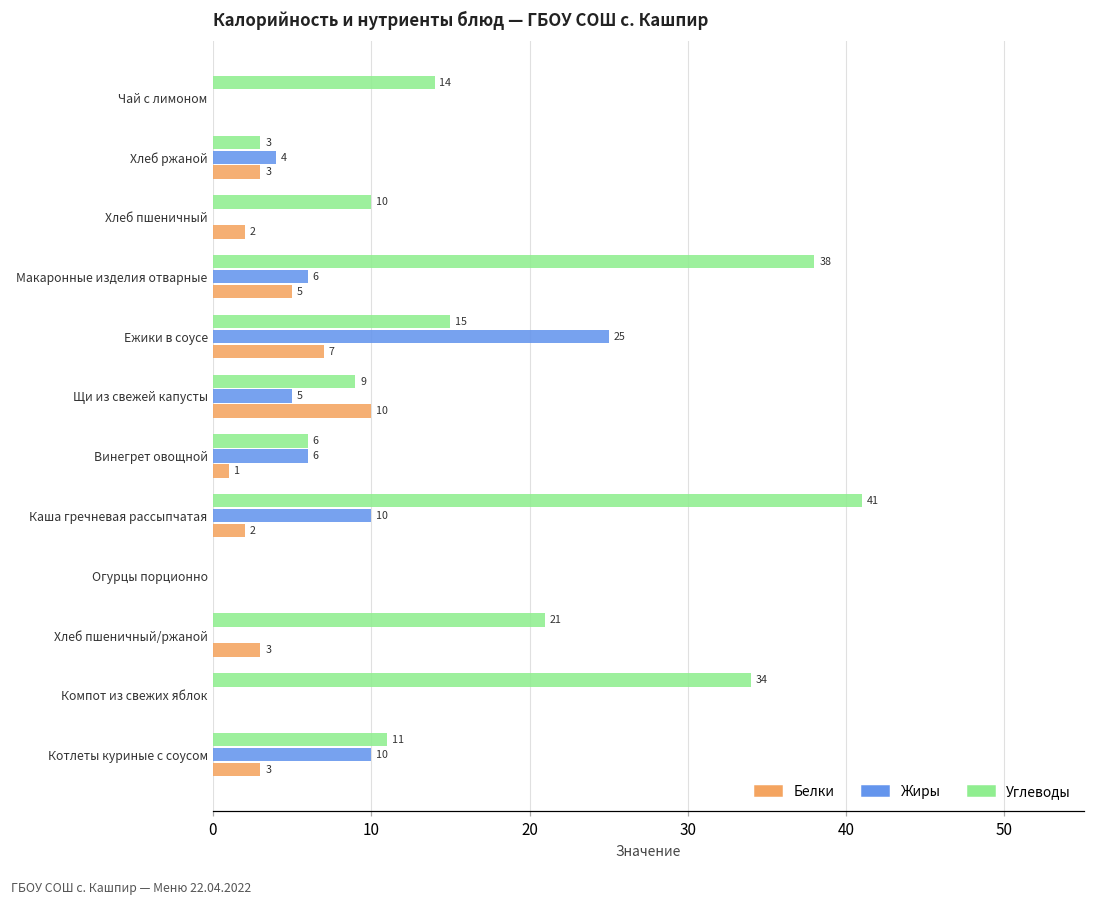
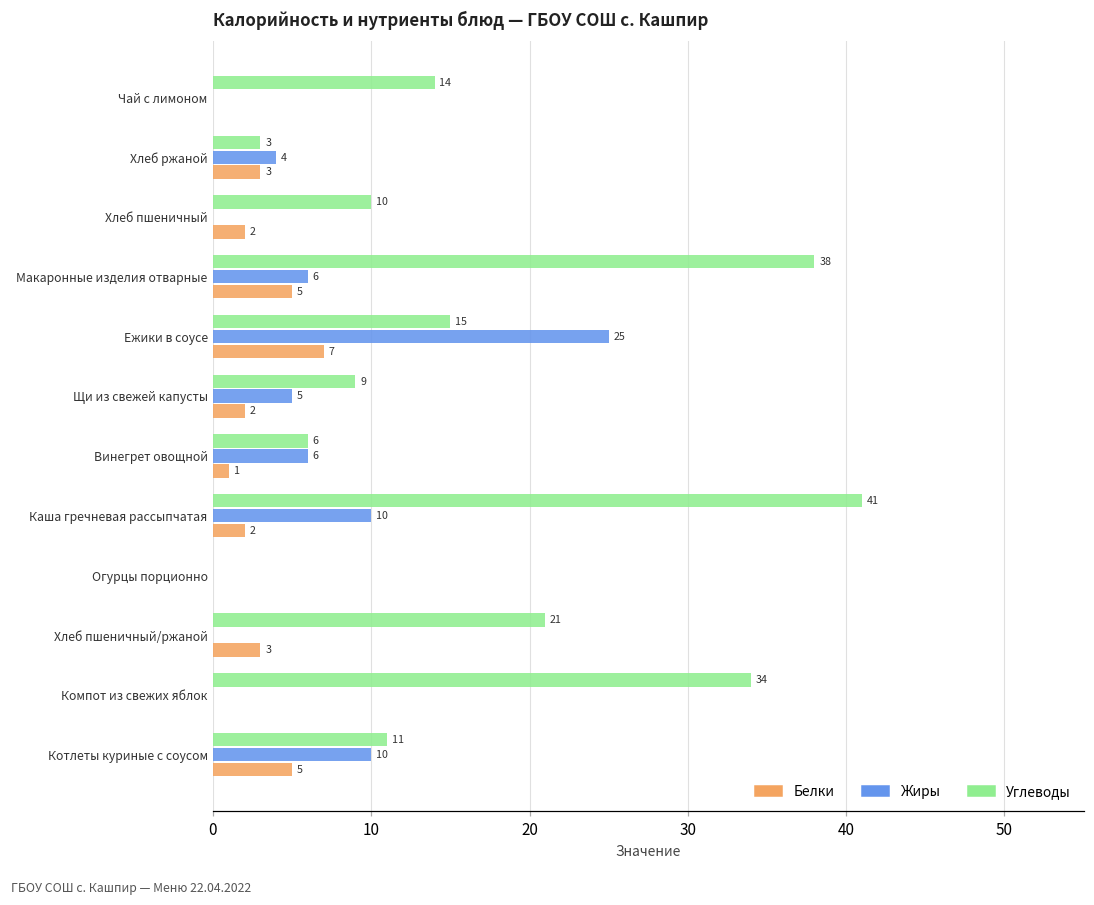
  {
    "Белки": {
      "Хлеб ржаной": 3,
      "Хлеб пшеничный": 2,
      "Макаронные изделия отварные": 5,
      "Ежики в соусе": 7,
-     "Щи из свежей капусты": 10,
+     "Щи из свежей капусты": 2,
      "Винегрет овощной": 1,
      "Каша гречневая рассыпчатая": 2,
      "Хлеб пшеничный/ржаной": 3,
-     "Котлеты куриные с соусом": 3
+     "Котлеты куриные с соусом": 5
    },
    "Жиры": {
      "Хлеб ржаной": 4,
      "Макаронные изделия отварные": 6,
      "Ежики в соусе": 25,
      "Щи из свежей капусты": 5,
      "Винегрет овощной": 6,
      "Каша гречневая рассыпчатая": 10,
      "Котлеты куриные с соусом": 10
    },
    "Углеводы": {
      "Чай с лимоном": 14,
      "Хлеб ржаной": 3,
      "Хлеб пшеничный": 10,
      "Макаронные изделия отварные": 38,
      "Ежики в соусе": 15,
      "Щи из свежей капусты": 9,
      "Винегрет овощной": 6,
      "Каша гречневая рассыпчатая": 41,
      "Хлеб пшеничный/ржаной": 21,
      "Компот из свежих яблок": 34,
      "Котлеты куриные с соусом": 11
    }
  }
